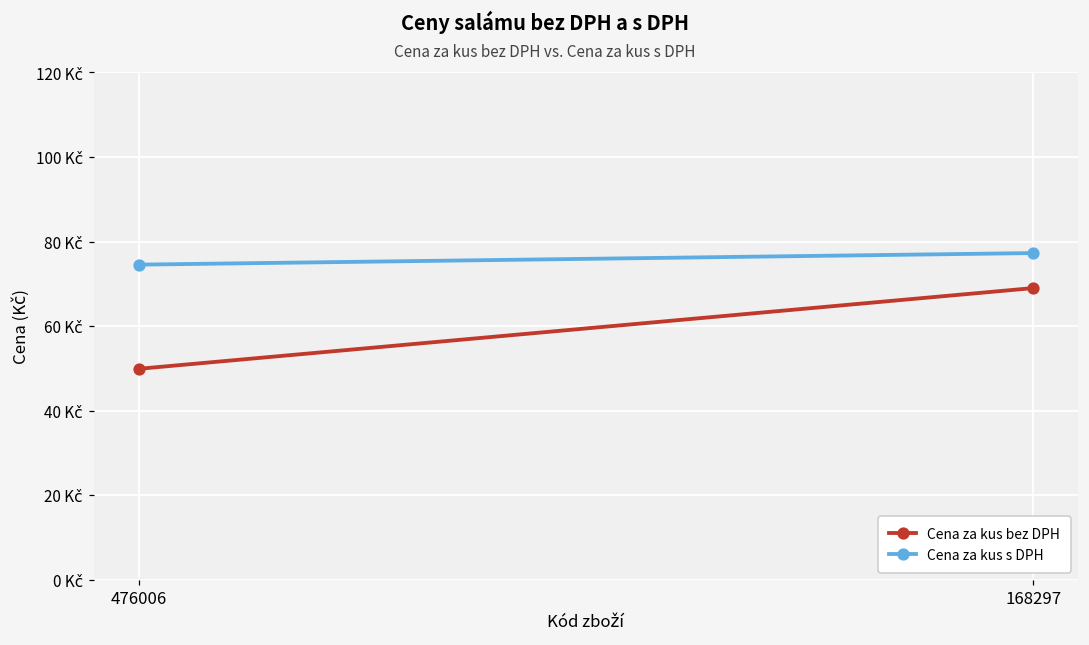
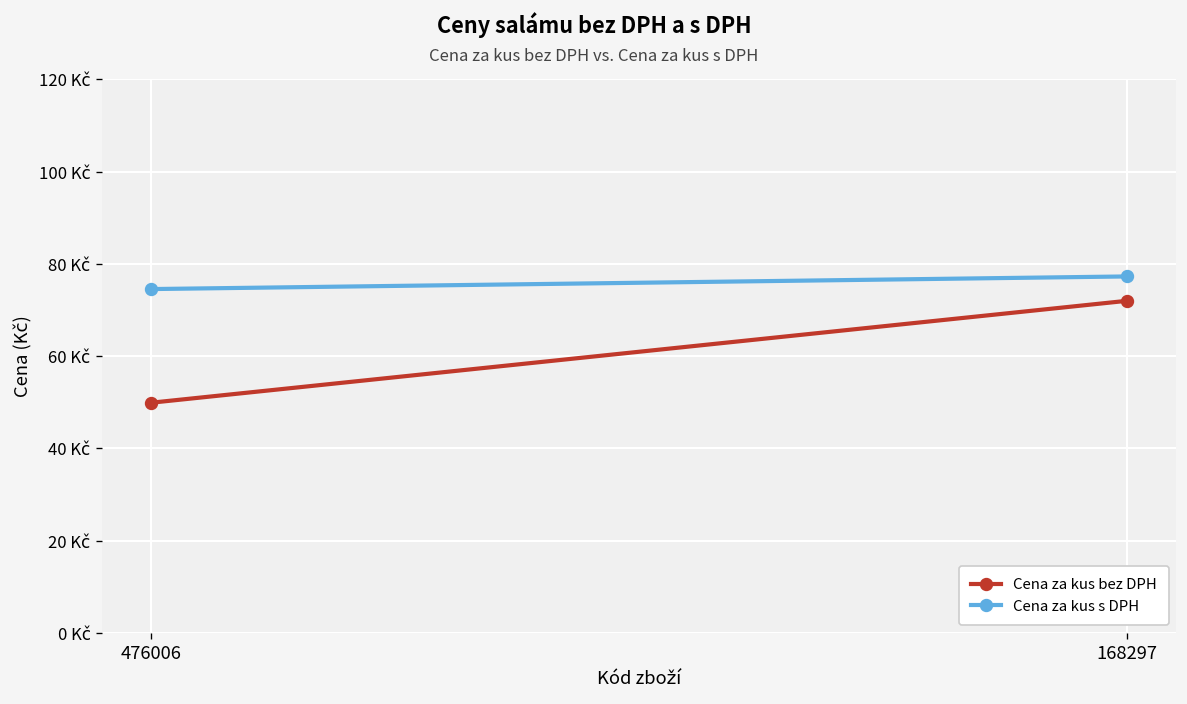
  {
    "Cena za kus bez DPH": {
      "476006": "50 Kč",
-     "168297": "69 Kč"
+     "168297": "72 Kč"
    },
    "Cena za kus s DPH": {
      "476006": "75 Kč",
      "168297": "77 Kč"
    }
  }
